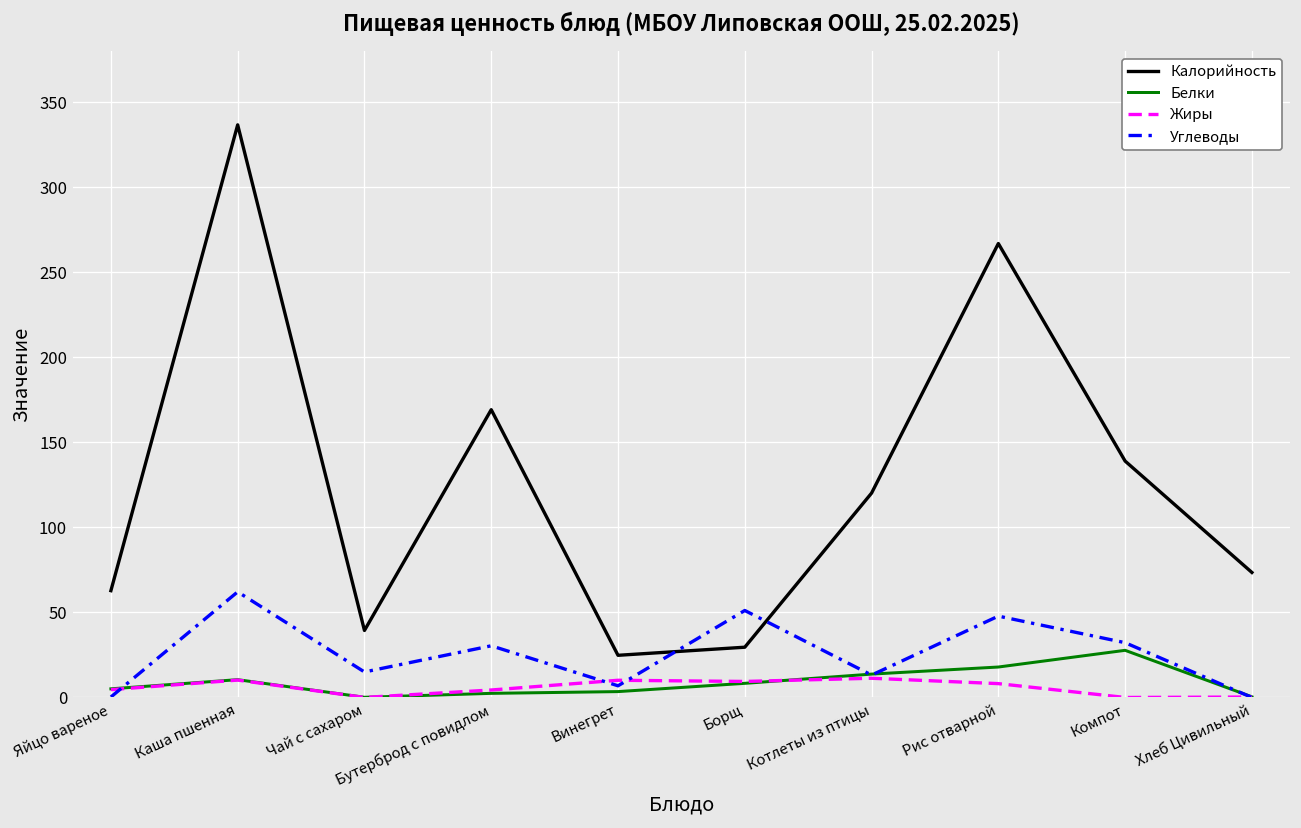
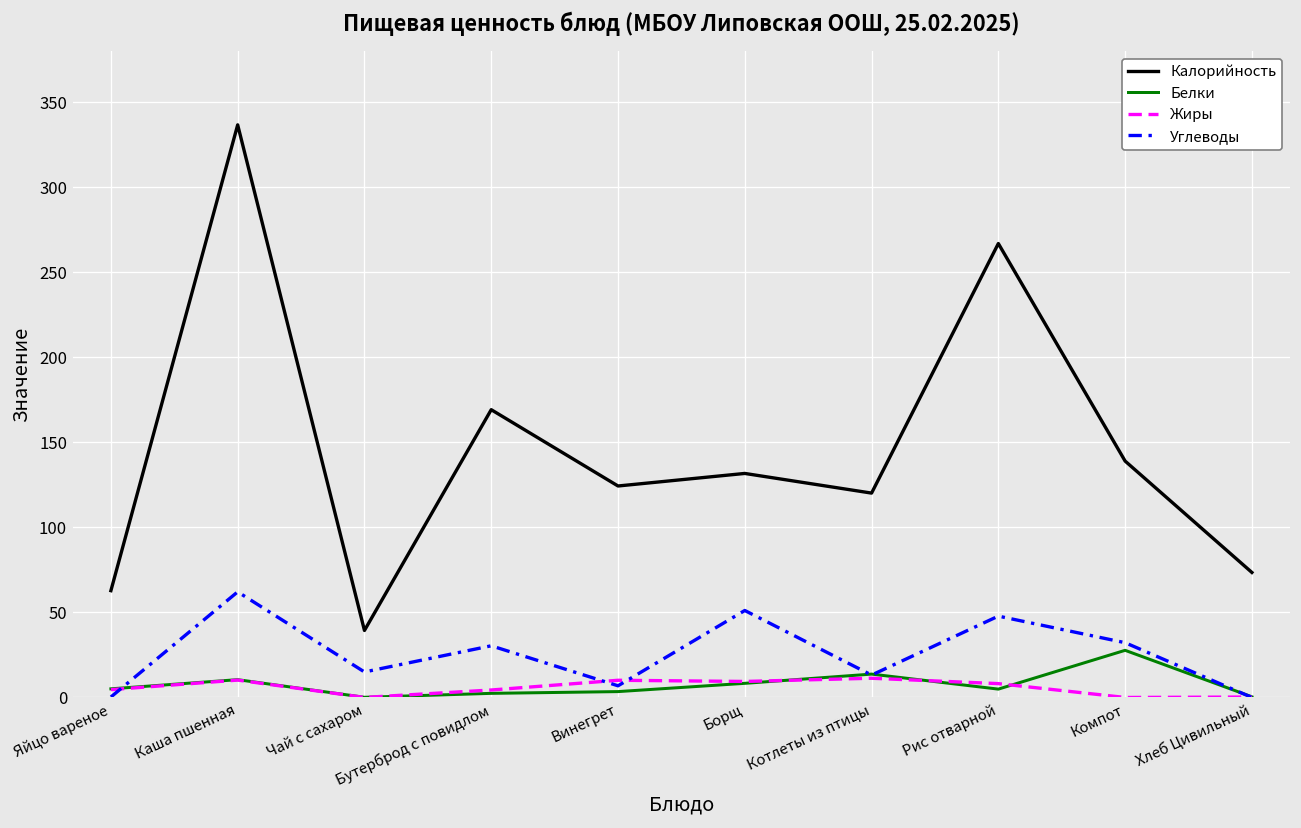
  {
    "Калорийность": {
      "Яйцо вареное": 63,
      "Каша пшенная": 337,
      "Чай с сахаром": 39,
      "Бутерброд с повидлом": 169,
-     "Винегрет": 25,
-     "Борщ": 30,
+     "Винегрет": 124,
+     "Борщ": 132,
      "Котлеты из птицы": 120,
      "Рис отварной": 267,
      "Компот": 139,
      "Хлеб Цивильный": 74
    },
    "Белки": {
      "Бутерброд с повидлом": 2,
      "Винегрет": 3,
-     "Рис отварной": 18,
+     "Рис отварной": 5,
      "Компот": 28
    },
    "Жиры": {
      "Бутерброд с повидлом": 4,
      "Винегрет": 10,
      "Котлеты из птицы": 11,
      "Рис отварной": 8,
      "Компот": 0
    },
    "Углеводы": {
      "Яйцо вареное": 0,
      "Каша пшенная": 62,
      "Чай с сахаром": 15,
      "Бутерброд с повидлом": 30,
      "Винегрет": 7,
      "Борщ": 51,
      "Рис отварной": 48,
      "Компот": 32
    }
  }
